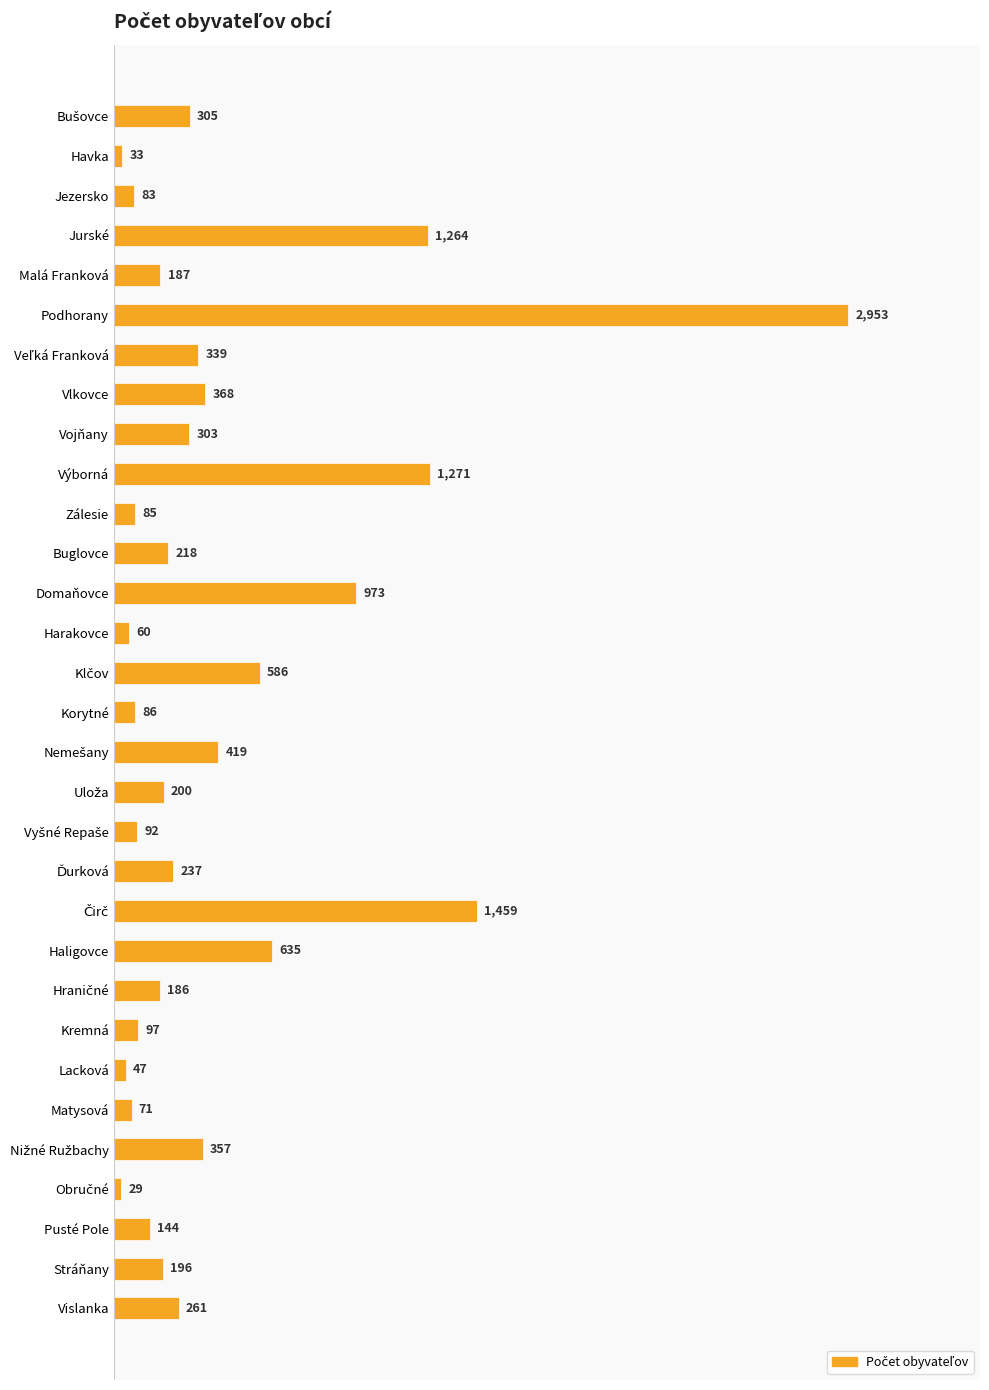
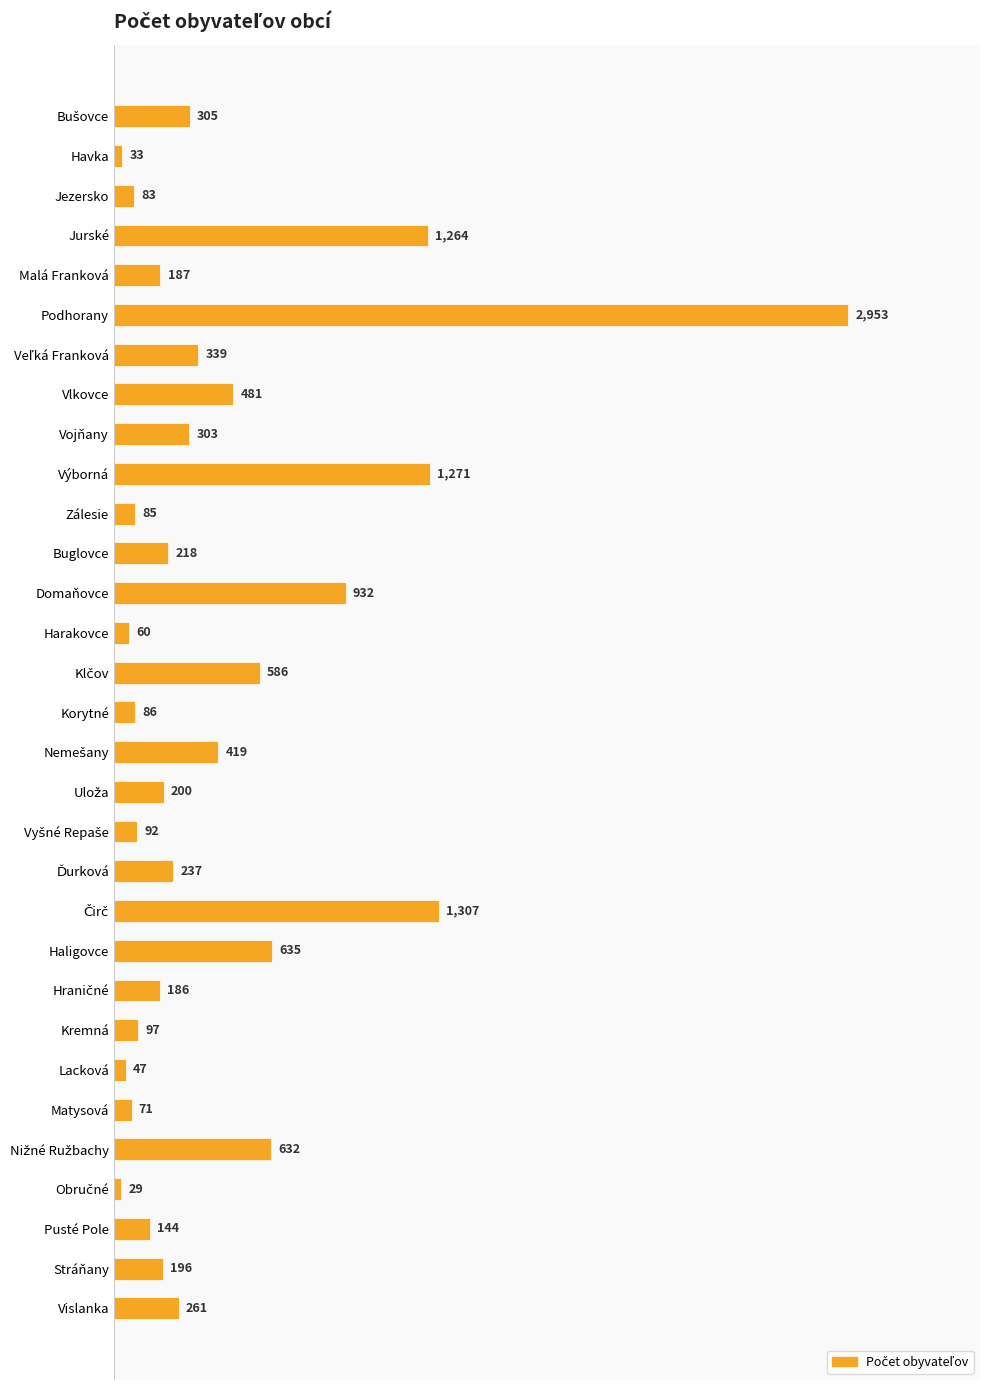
  {
    "Bušovce": "305",
    "Havka": "33",
    "Jezersko": "83",
    "Jurské": "1,264",
    "Malá Franková": "187",
    "Podhorany": "2,953",
    "Veľká Franková": "339",
-   "Vlkovce": "368",
+   "Vlkovce": "481",
    "Vojňany": "303",
    "Výborná": "1,271",
    "Zálesie": "85",
    "Buglovce": "218",
-   "Domaňovce": "973",
+   "Domaňovce": "932",
    "Harakovce": "60",
    "Klčov": "586",
    "Korytné": "86",
    "Nemešany": "419",
    "Uloža": "200",
    "Vyšné Repaše": "92",
    "Ďurková": "237",
-   "Čirč": "1,459",
+   "Čirč": "1,307",
    "Haligovce": "635",
    "Hraničné": "186",
    "Kremná": "97",
    "Lacková": "47",
    "Matysová": "71",
-   "Nižné Ružbachy": "357",
+   "Nižné Ružbachy": "632",
    "Obručné": "29",
    "Pusté Pole": "144",
    "Stráňany": "196",
    "Vislanka": "261"
  }
